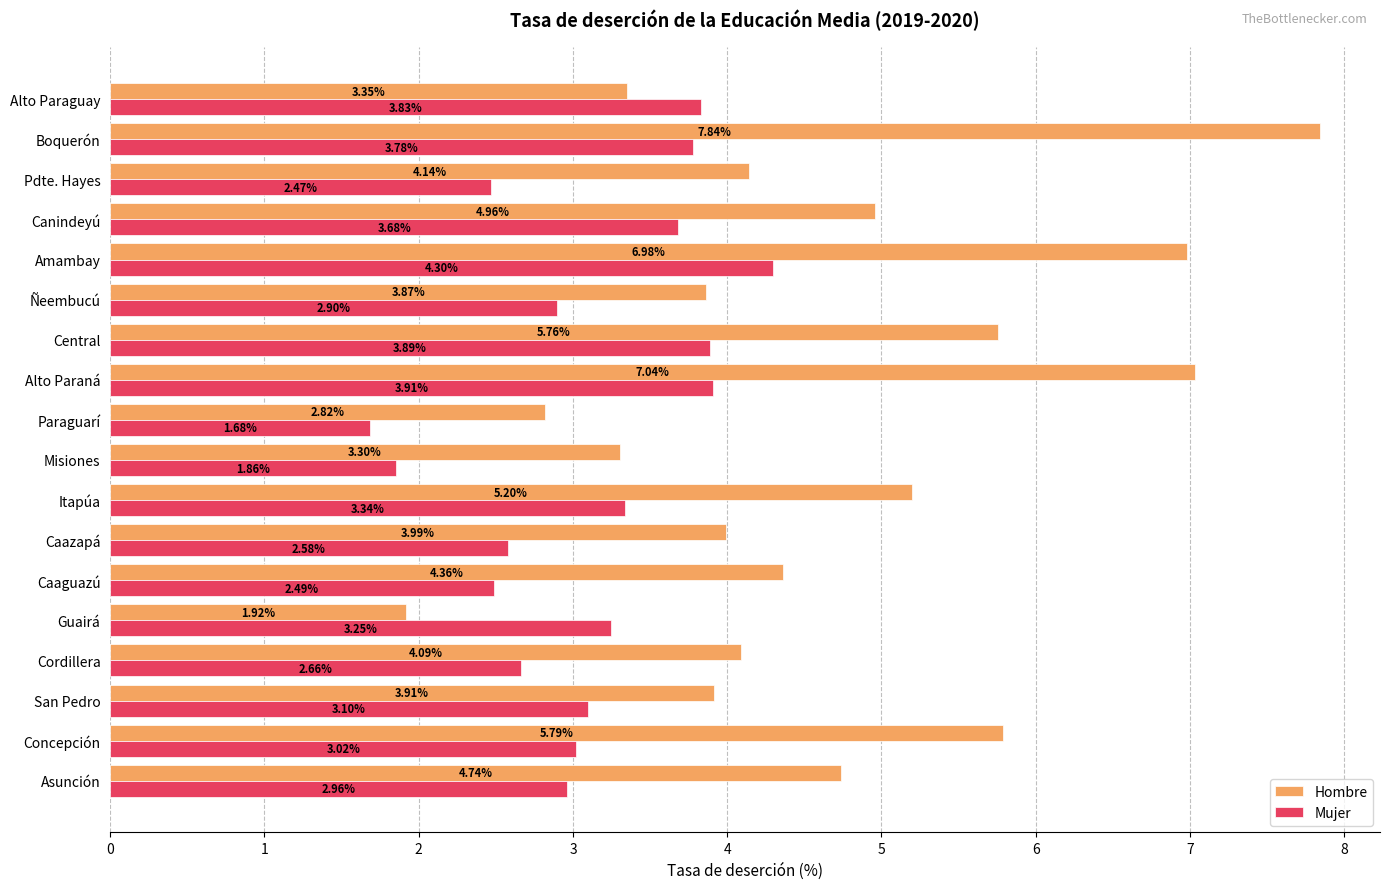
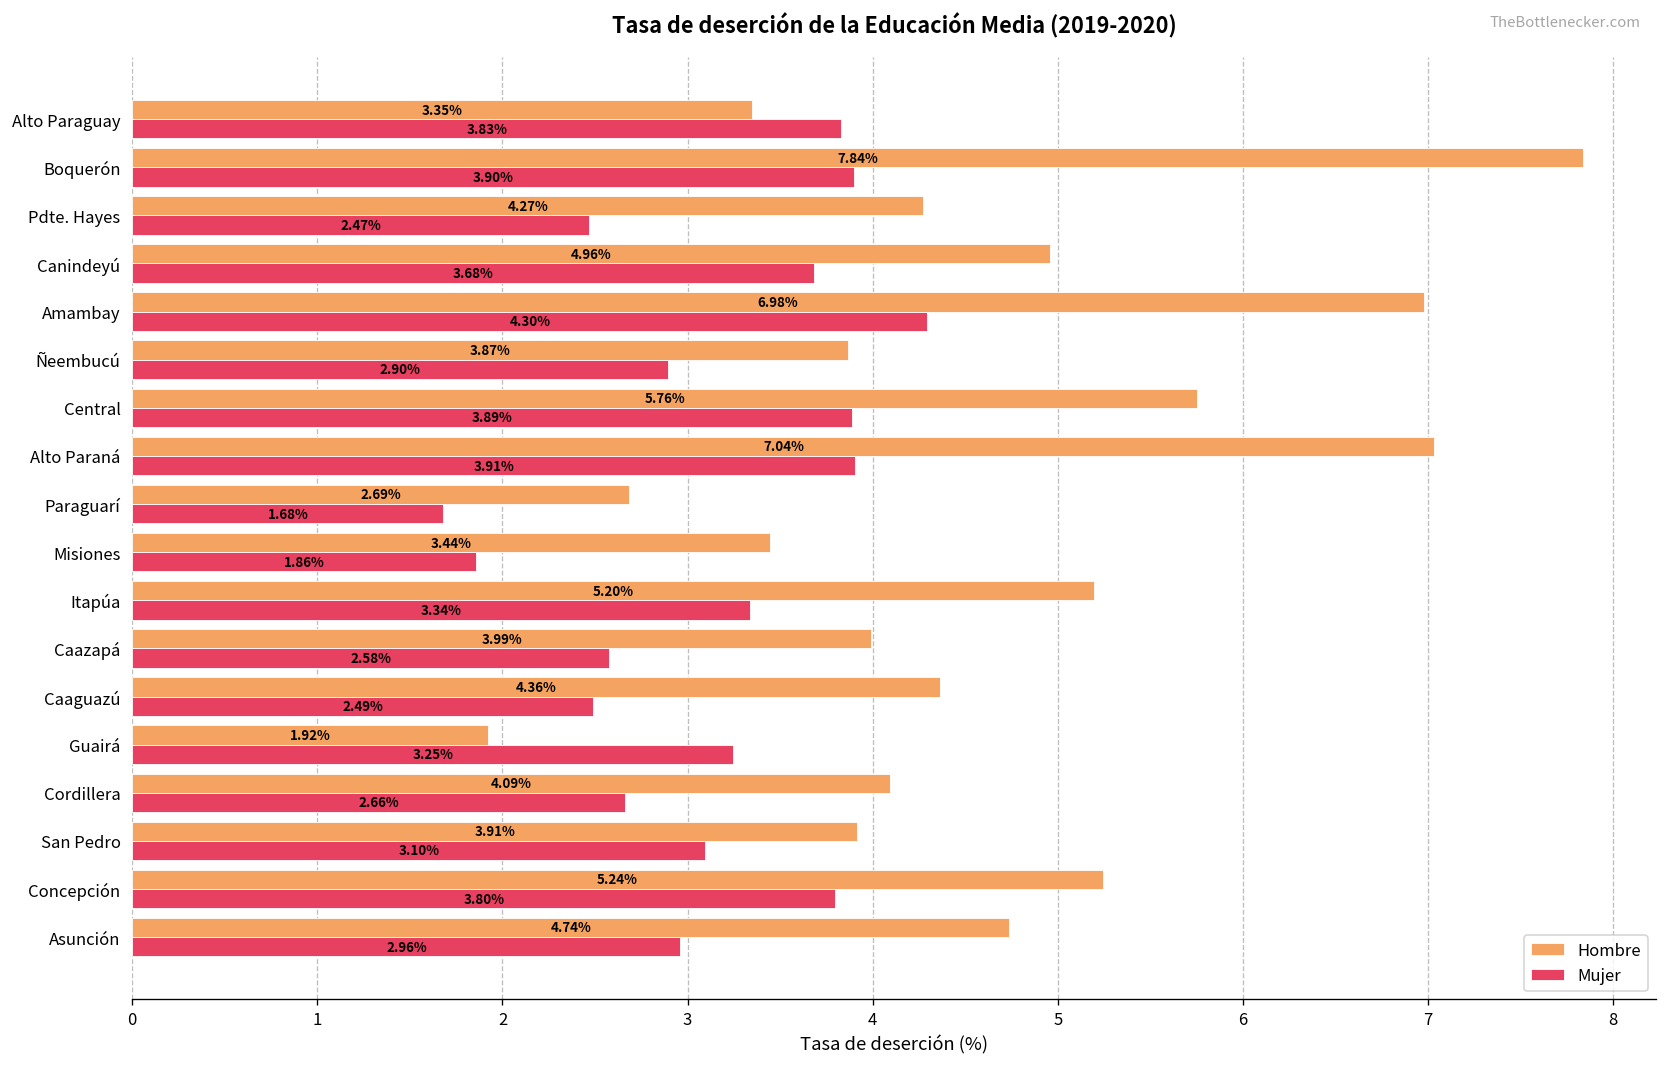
  {
    "Hombre": {
      "Alto Paraguay": "3.35%",
      "Boquerón": "7.84%",
-     "Pdte. Hayes": "4.14%",
+     "Pdte. Hayes": "4.27%",
      "Canindeyú": "4.96%",
      "Amambay": "6.98%",
      "Ñeembucú": "3.87%",
      "Central": "5.76%",
      "Alto Paraná": "7.04%",
-     "Paraguarí": "2.82%",
-     "Misiones": "3.30%",
+     "Paraguarí": "2.69%",
+     "Misiones": "3.44%",
      "Itapúa": "5.20%",
      "Caazapá": "3.99%",
      "Caaguazú": "4.36%",
      "Guairá": "1.92%",
      "Cordillera": "4.09%",
      "San Pedro": "3.91%",
-     "Concepción": "5.79%",
+     "Concepción": "5.24%",
      "Asunción": "4.74%"
    },
    "Mujer": {
      "Alto Paraguay": "3.83%",
-     "Boquerón": "3.78%",
+     "Boquerón": "3.90%",
      "Pdte. Hayes": "2.47%",
      "Canindeyú": "3.68%",
      "Amambay": "4.30%",
      "Ñeembucú": "2.90%",
      "Central": "3.89%",
      "Alto Paraná": "3.91%",
      "Paraguarí": "1.68%",
      "Misiones": "1.86%",
      "Itapúa": "3.34%",
      "Caazapá": "2.58%",
      "Caaguazú": "2.49%",
      "Guairá": "3.25%",
      "Cordillera": "2.66%",
      "San Pedro": "3.10%",
-     "Concepción": "3.02%",
+     "Concepción": "3.80%",
      "Asunción": "2.96%"
    }
  }
